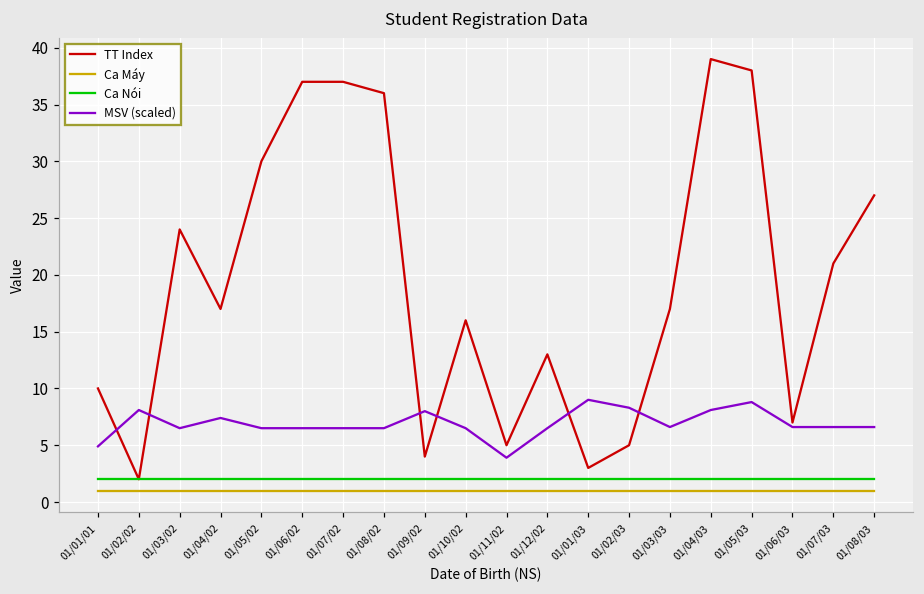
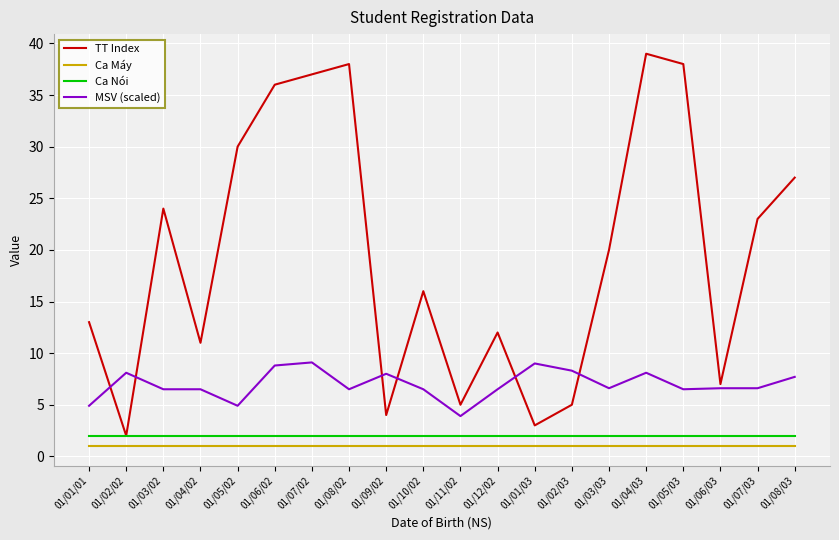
  {
    "TT Index": {
-     "01/01/01": 10,
+     "01/01/01": 13,
      "01/03/02": 24,
-     "01/04/02": 17,
+     "01/04/02": 11,
      "01/05/02": 30,
-     "01/06/02": 37,
+     "01/06/02": 36,
      "01/07/02": 37,
-     "01/08/02": 36,
+     "01/08/02": 38,
      "01/09/02": 4,
      "01/10/02": 16,
      "01/11/02": 5,
-     "01/12/02": 13,
+     "01/12/02": 12,
      "01/01/03": 3,
      "01/02/03": 5,
-     "01/03/03": 17,
+     "01/03/03": 20,
      "01/04/03": 39,
      "01/05/03": 38,
      "01/06/03": 7,
-     "01/07/03": 21,
+     "01/07/03": 23,
      "01/08/03": 27
    },
    "Ca Máy": {
      "01/01/01": 1.0,
      "01/02/02": 1.0,
      "01/03/02": 1.0,
      "01/04/02": 1.0,
      "01/05/02": 1.0,
      "01/06/02": 1.0,
      "01/07/02": 1.0,
      "01/08/02": 1.0,
      "01/09/02": 1.0,
      "01/10/02": 1.0,
      "01/11/02": 1.0,
      "01/12/02": 1.0,
      "01/01/03": 1.0,
      "01/02/03": 1.0,
      "01/03/03": 1.0,
      "01/04/03": 1.0,
      "01/05/03": 1.0,
      "01/06/03": 1.0,
      "01/07/03": 1.0,
      "01/08/03": 1.0
    },
    "Ca Nói": {
      "01/01/01": 2.0,
      "01/03/02": 2.0,
      "01/04/02": 2.0,
      "01/05/02": 2.0,
      "01/06/02": 2.0,
      "01/07/02": 2.0,
      "01/08/02": 2.0,
      "01/09/02": 2.0,
      "01/10/02": 2.0,
      "01/11/02": 2.0,
      "01/12/02": 2.0,
      "01/01/03": 2.0,
      "01/02/03": 2.0,
      "01/03/03": 2.0,
      "01/04/03": 2.0,
      "01/05/03": 2.0,
      "01/06/03": 2.0,
      "01/07/03": 2.0,
      "01/08/03": 2.0
    },
    "MSV (scaled)": {
      "01/01/01": 4.9,
      "01/02/02": 8.1,
      "01/03/02": 6.5,
-     "01/04/02": 7.4,
-     "01/05/02": 6.5,
-     "01/06/02": 6.5,
-     "01/07/02": 6.5,
+     "01/04/02": 6.5,
+     "01/05/02": 4.9,
+     "01/06/02": 8.8,
+     "01/07/02": 9.1,
      "01/08/02": 6.5,
      "01/09/02": 8.0,
      "01/10/02": 6.5,
      "01/11/02": 3.9,
      "01/12/02": 6.5,
      "01/01/03": 9.0,
      "01/02/03": 8.3,
      "01/03/03": 6.6,
      "01/04/03": 8.1,
-     "01/05/03": 8.8,
+     "01/05/03": 6.5,
      "01/06/03": 6.6,
      "01/07/03": 6.6,
-     "01/08/03": 6.6
+     "01/08/03": 7.7
    }
  }
